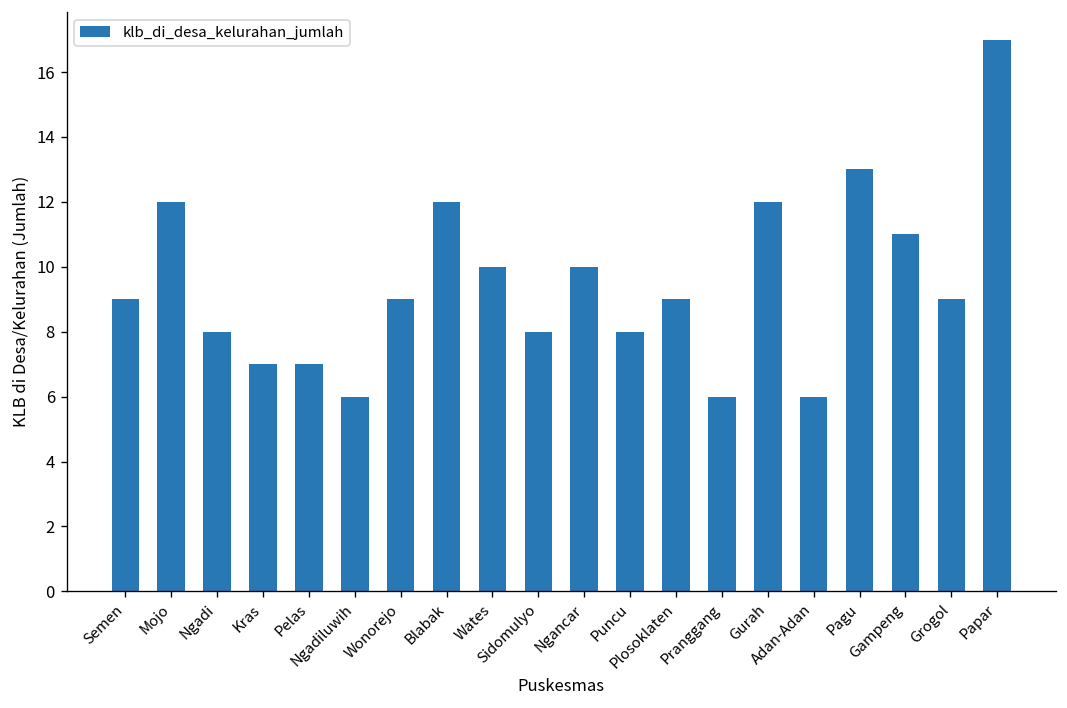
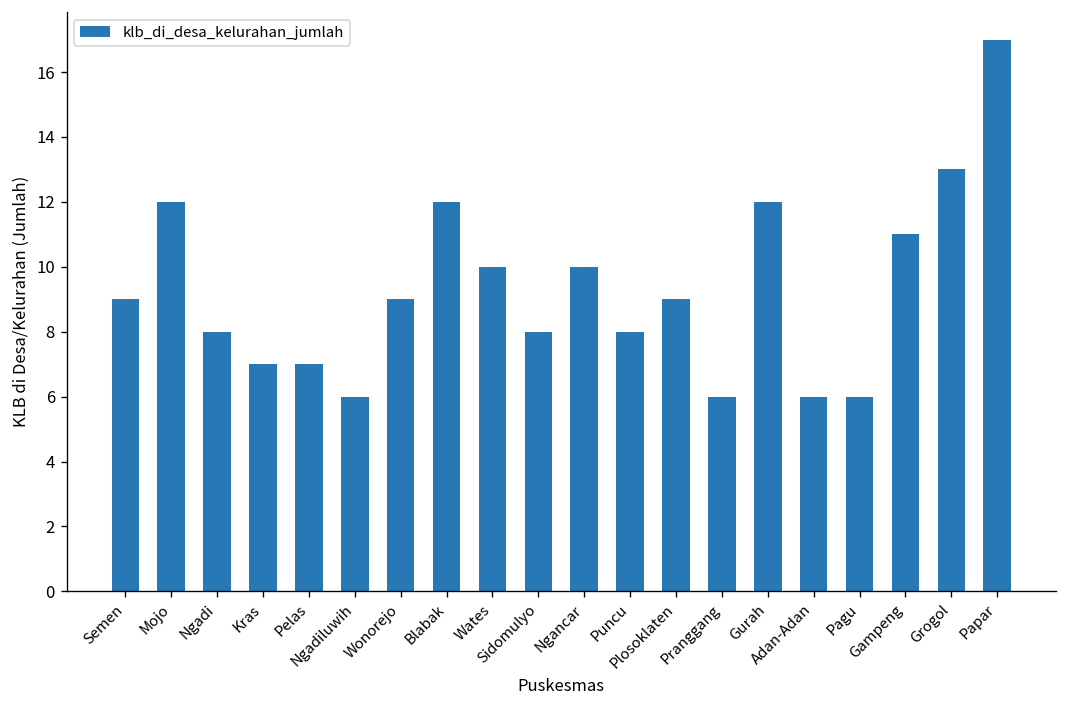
  {
    "Semen": 9,
    "Mojo": 12,
    "Ngadi": 8,
    "Kras": 7,
    "Pelas": 7,
    "Ngadiluwih": 6,
    "Wonorejo": 9,
    "Blabak": 12,
    "Wates": 10,
    "Sidomulyo": 8,
    "Ngancar": 10,
    "Puncu": 8,
    "Plosoklaten": 9,
    "Pranggang": 6,
    "Gurah": 12,
    "Adan-Adan": 6,
-   "Pagu": 13,
+   "Pagu": 6,
    "Gampeng": 11,
-   "Grogol": 9,
+   "Grogol": 13,
    "Papar": 17
  }
